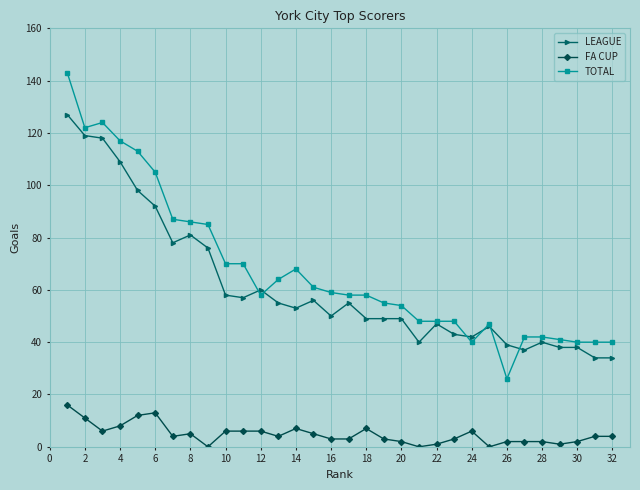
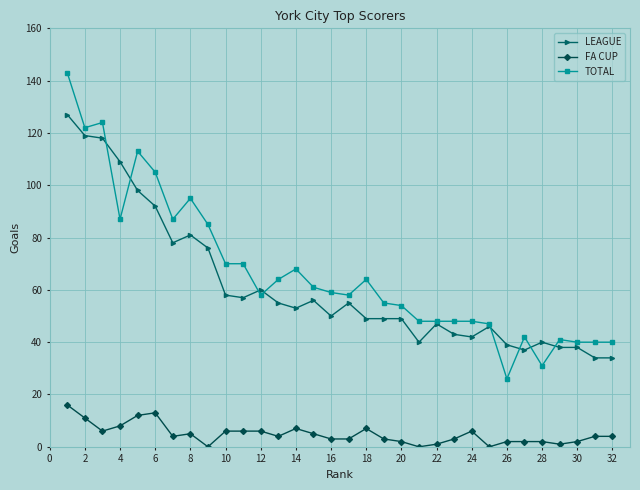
  {
    "TOTAL": {
      "2": 122,
-     "4": 117,
+     "4": 87,
      "6": 105,
-     "8": 86,
+     "8": 95,
      "10": 70,
      "12": 58,
      "14": 68,
      "16": 59,
-     "18": 58,
+     "18": 64,
      "20": 54,
      "22": 48,
-     "24": 40,
+     "24": 48,
      "26": 26,
-     "28": 42,
+     "28": 31,
      "30": 40,
      "32": 40
    }
  }
